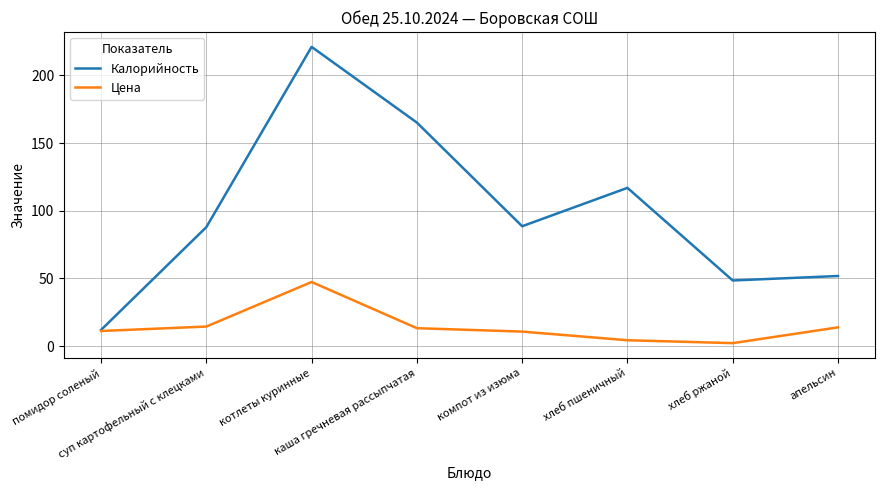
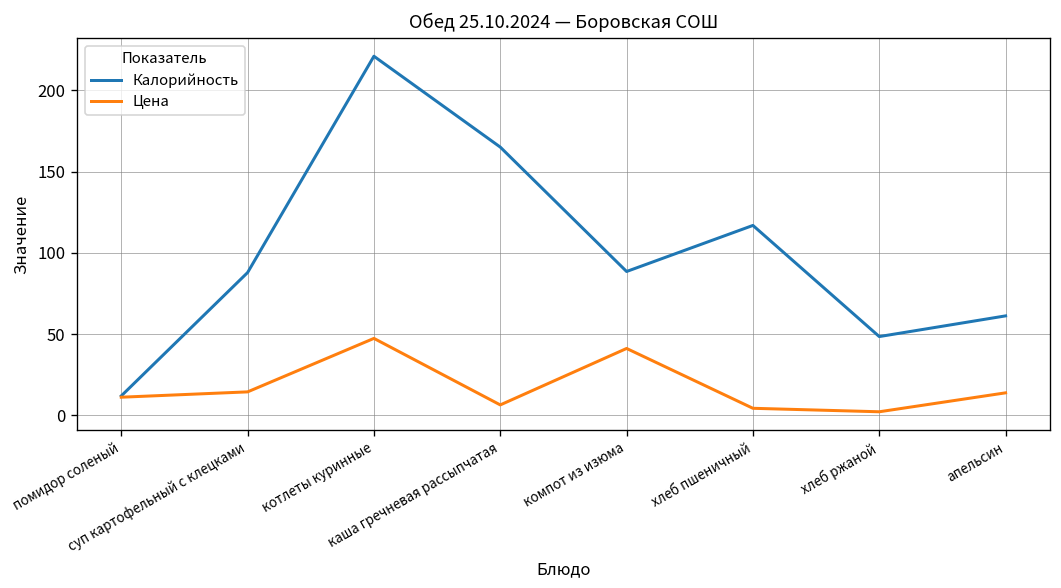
  {
    "Калорийность": {
      "суп картофельный с клецками": 88,
      "котлеты куринные": 221,
      "каша гречневая рассыпчатая": 165,
      "компот из изюма": 89,
      "хлеб пшеничный": 117,
      "хлеб ржаной": 49,
-     "апельсин": 52
+     "апельсин": 61
    },
    "Цена": {
      "суп картофельный с клецками": 14,
      "котлеты куринные": 47,
-     "каша гречневая рассыпчатая": 13,
-     "компот из изюма": 11,
+     "каша гречневая рассыпчатая": 6,
+     "компот из изюма": 41,
      "хлеб пшеничный": 4,
      "хлеб ржаной": 2,
      "апельсин": 14
    }
  }
